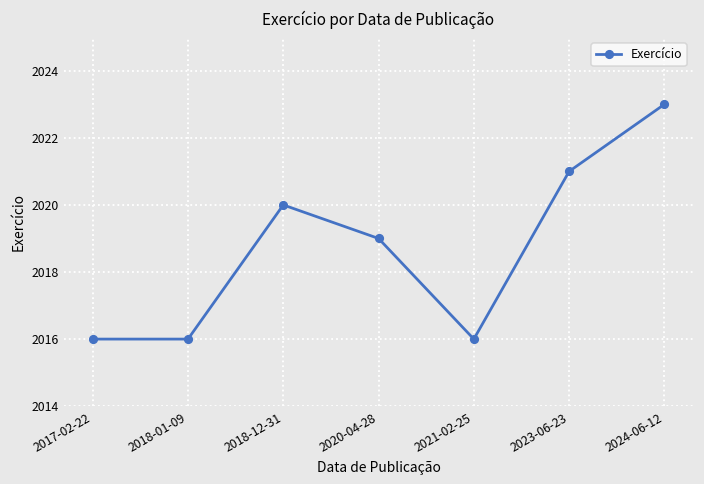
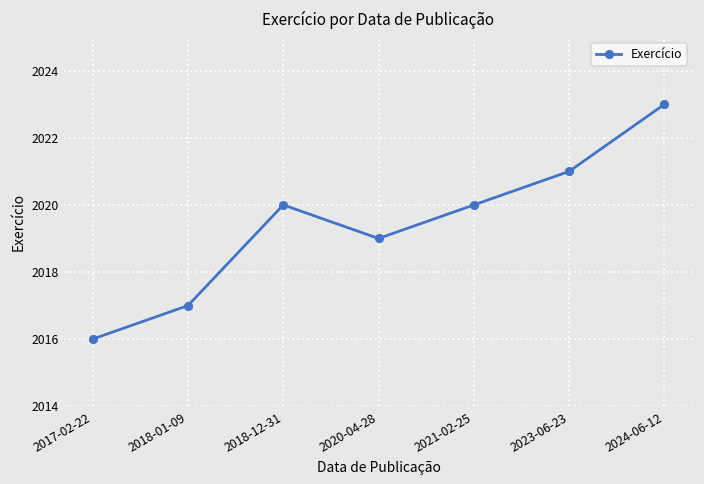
  {
    "2017-02-22": 2016,
-   "2018-01-09": 2016,
+   "2018-01-09": 2017,
    "2018-12-31": 2020,
    "2020-04-28": 2019,
-   "2021-02-25": 2016,
+   "2021-02-25": 2020,
    "2023-06-23": 2021,
    "2024-06-12": 2023
  }
